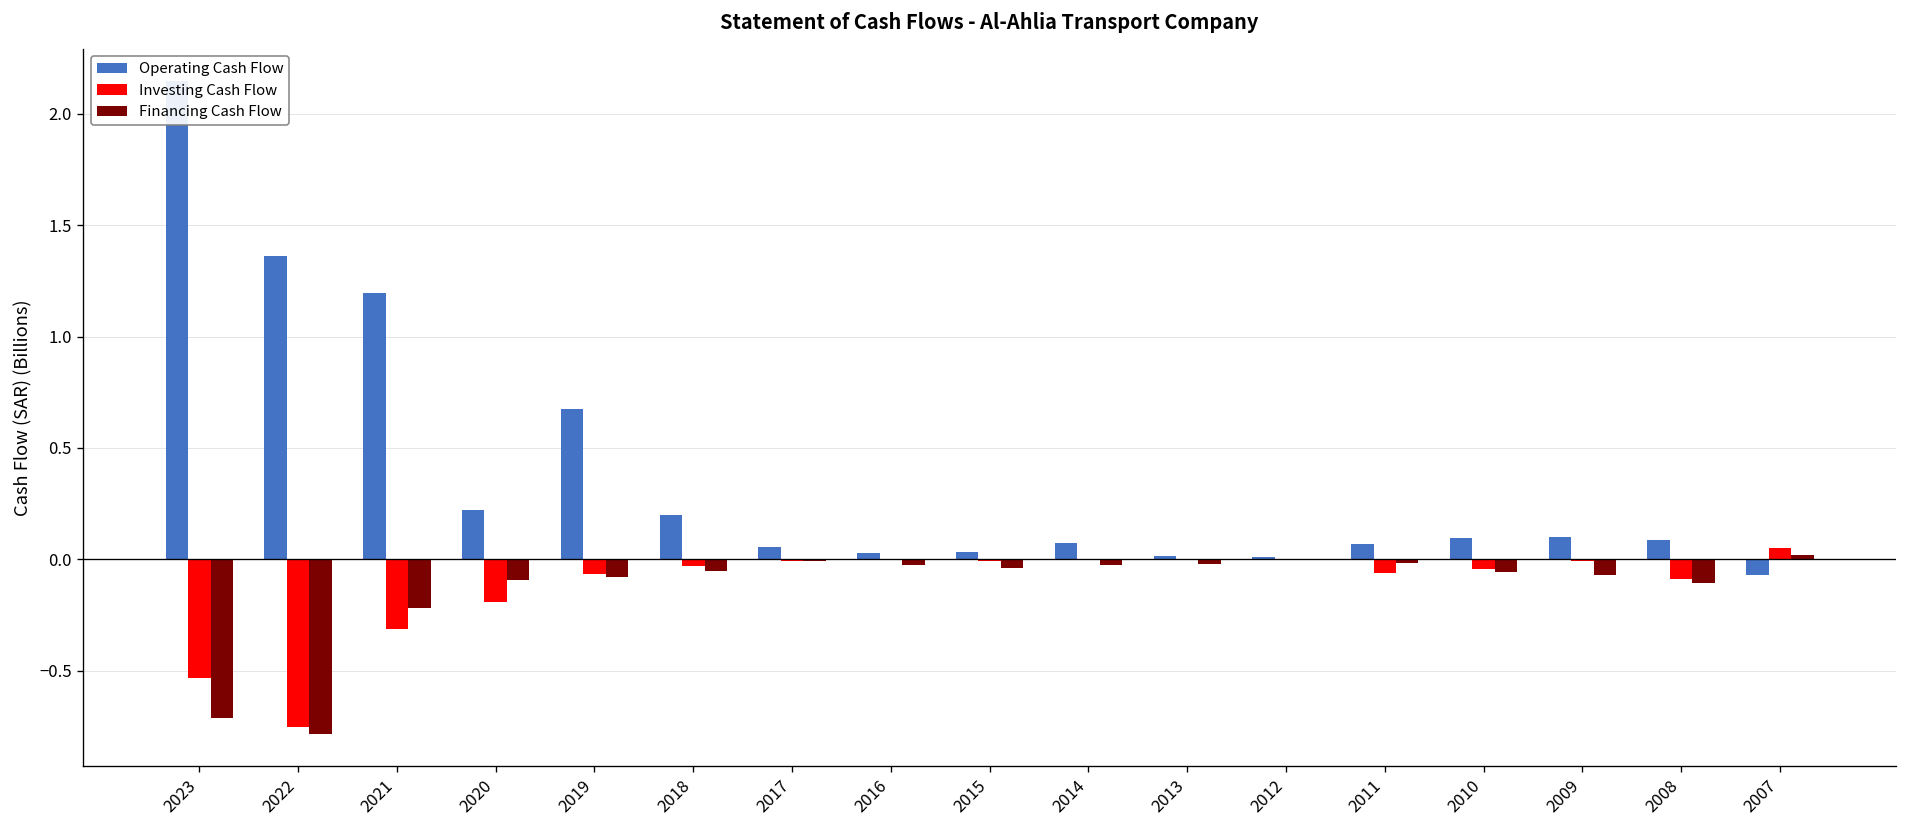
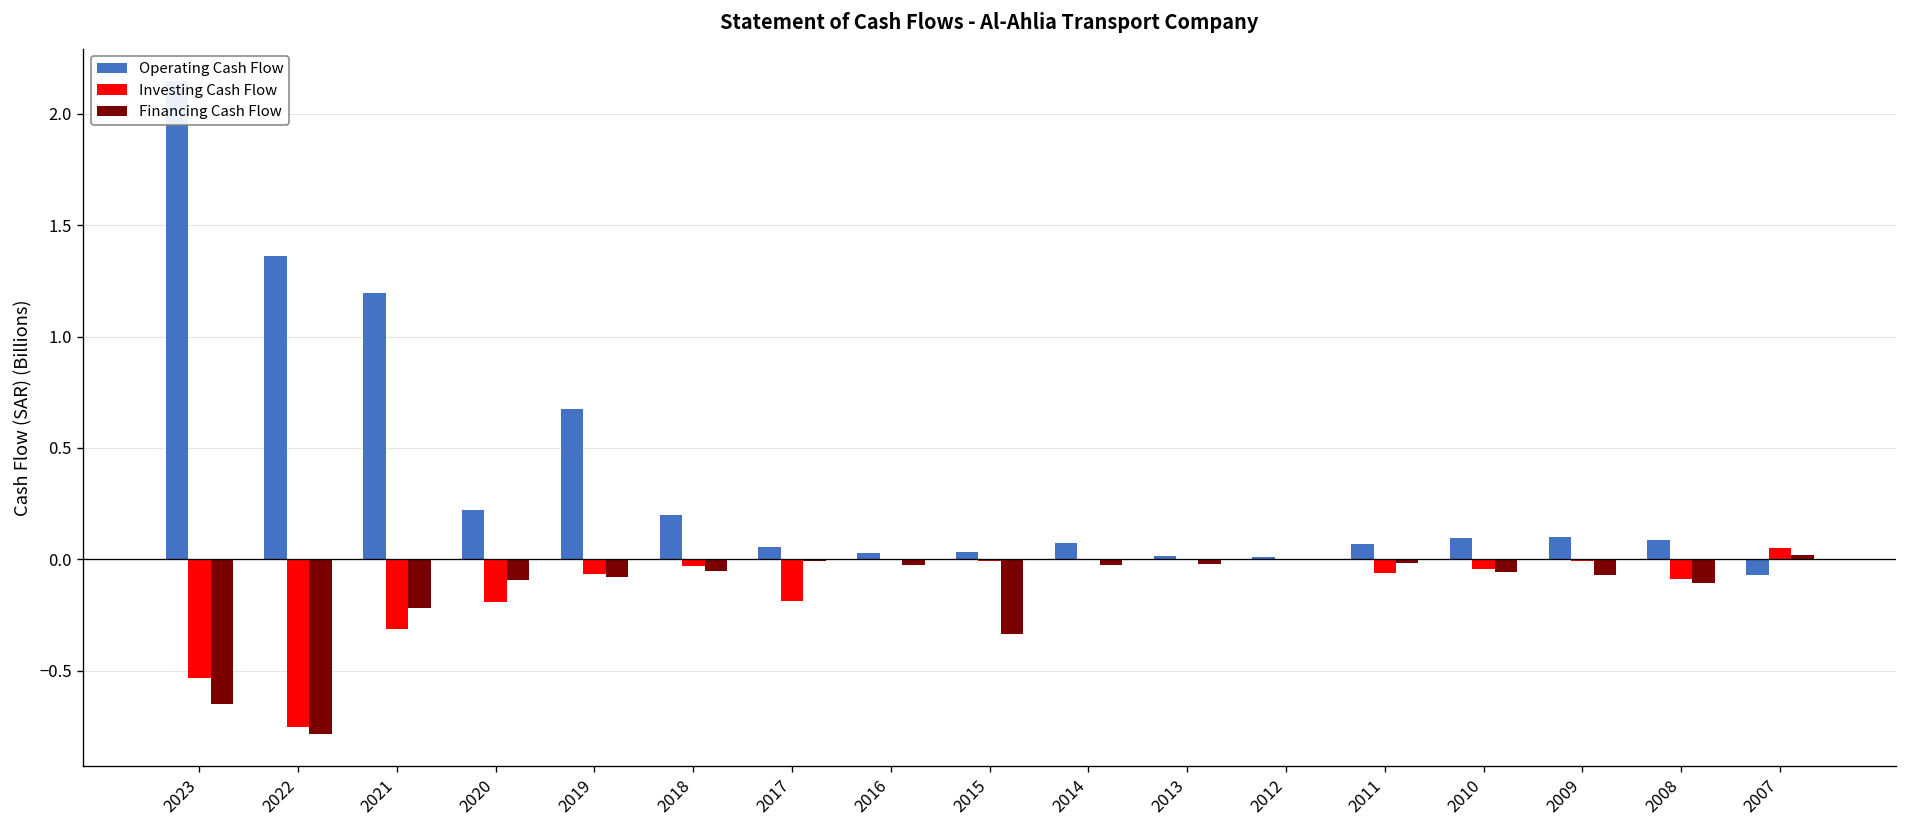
  {
    "Operating Cash Flow": {
      "2022": 1.36,
      "2021": 1.20,
      "2020": 0.22,
      "2019": 0.67,
      "2018": 0.20,
      "2017": 0.05,
      "2016": 0.03,
      "2015": 0.03,
      "2014": 0.07,
      "2013": 0.02,
      "2011": 0.07,
      "2010": 0.10,
      "2009": 0.10,
      "2008": 0.08,
      "2007": -0.07
    },
    "Investing Cash Flow": {
      "2023": -0.53,
      "2022": -0.75,
      "2021": -0.31,
      "2020": -0.19,
      "2019": -0.07,
      "2018": -0.03,
-     "2017": -0.01,
+     "2017": -0.19,
      "2016": 0.00,
      "2011": -0.06,
      "2010": -0.04,
      "2008": -0.09,
      "2007": 0.05
    },
    "Financing Cash Flow": {
-     "2023": -0.71,
+     "2023": -0.65,
      "2022": -0.78,
      "2021": -0.22,
      "2020": -0.09,
      "2019": -0.08,
      "2018": -0.05,
      "2016": -0.03,
-     "2015": -0.04,
+     "2015": -0.34,
      "2014": -0.03,
      "2013": -0.02,
      "2011": -0.02,
      "2010": -0.06,
      "2009": -0.07,
      "2008": -0.10,
      "2007": 0.02
    }
  }
